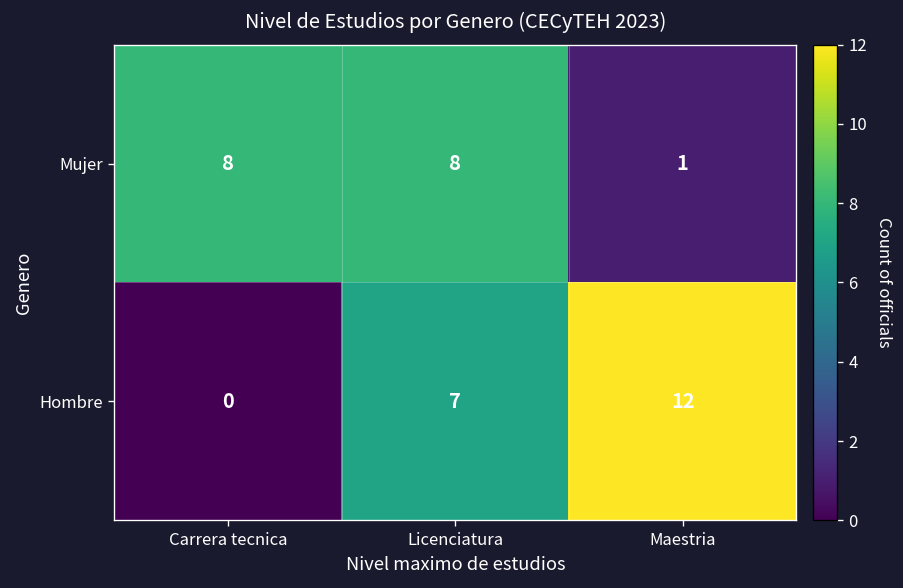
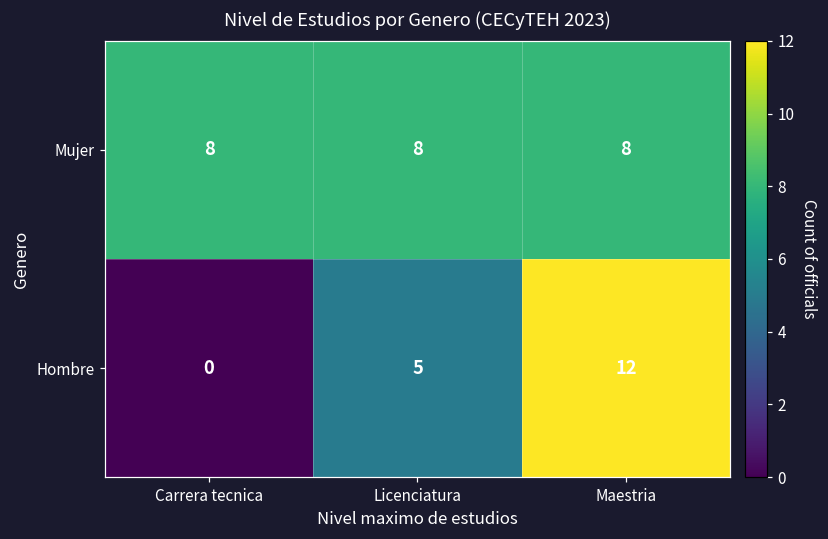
  {
    "Mujer": {
      "Carrera tecnica": 8,
      "Licenciatura": 8,
-     "Maestria": 1
+     "Maestria": 8
    },
    "Hombre": {
      "Carrera tecnica": 0,
-     "Licenciatura": 7,
+     "Licenciatura": 5,
      "Maestria": 12
    }
  }
